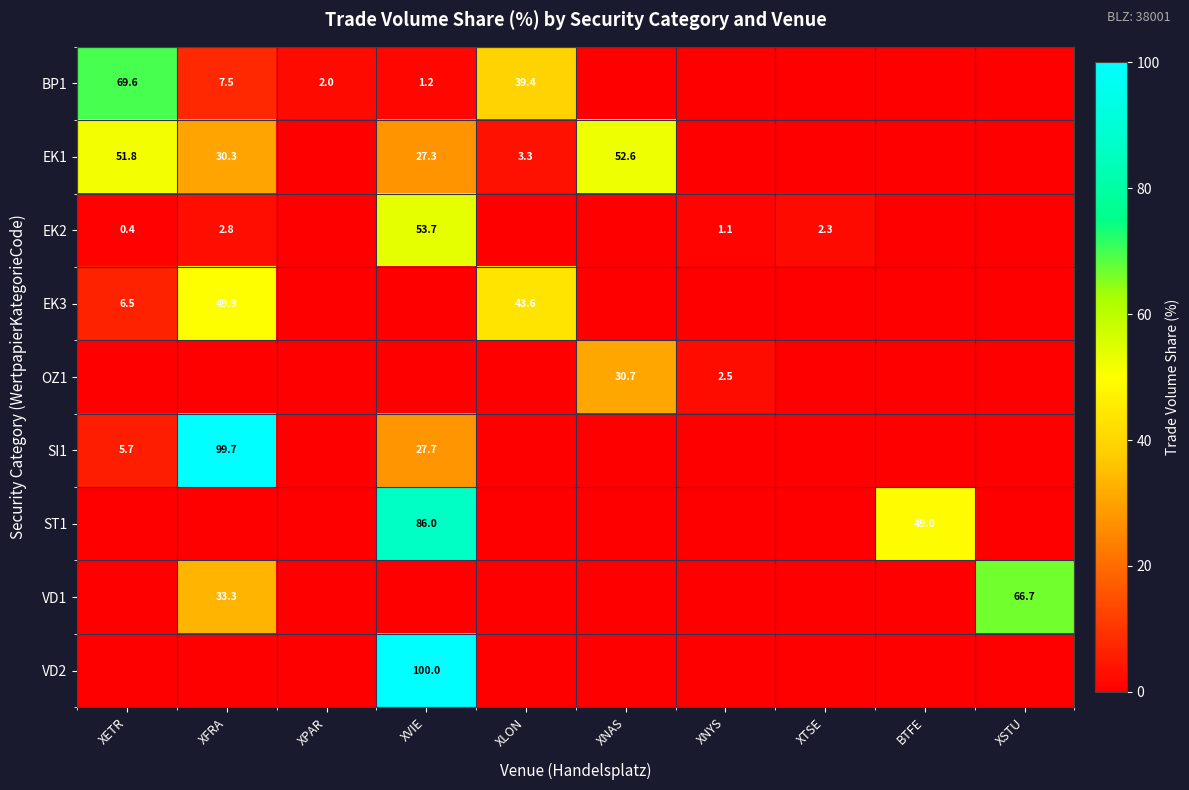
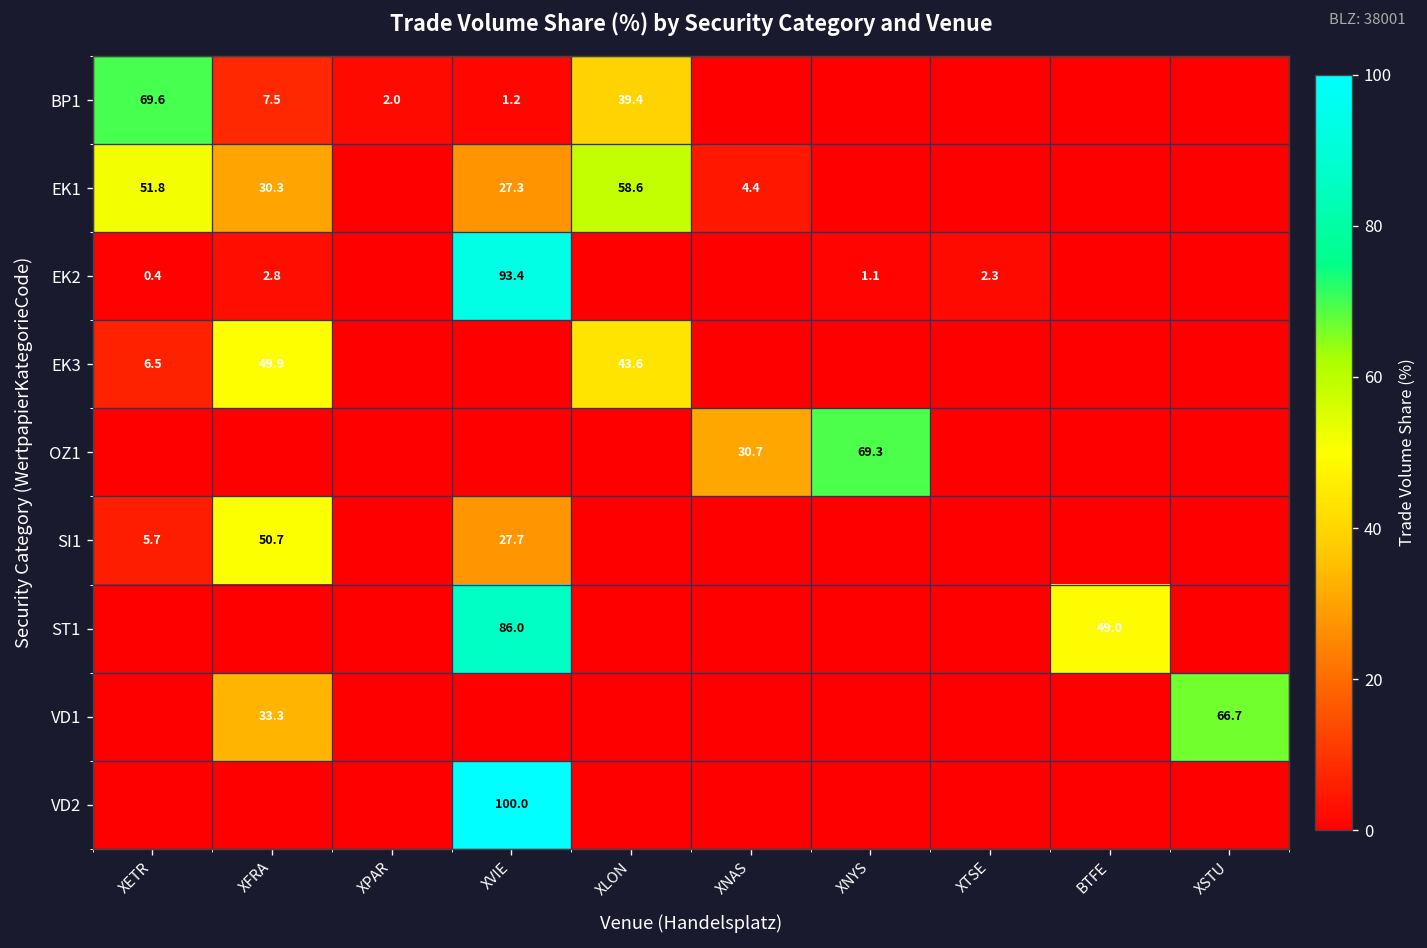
  {
    "BP1": {
      "XETR": 69.6,
      "XFRA": 7.5,
      "XPAR": 2.0,
      "XVIE": 1.2,
      "XLON": 39.4
    },
    "EK1": {
      "XETR": 51.8,
      "XFRA": 30.3,
      "XVIE": 27.3,
-     "XLON": 3.3,
-     "XNAS": 52.6
+     "XLON": 58.6,
+     "XNAS": 4.4
    },
    "EK2": {
      "XETR": 0.4,
      "XFRA": 2.8,
-     "XVIE": 53.7,
+     "XVIE": 93.4,
      "XNYS": 1.1,
      "XTSE": 2.3
    },
    "EK3": {
      "XETR": 6.5,
      "XFRA": 49.9,
      "XLON": 43.6
    },
    "OZ1": {
      "XNAS": 30.7,
-     "XNYS": 2.5
+     "XNYS": 69.3
    },
    "SI1": {
      "XETR": 5.7,
-     "XFRA": 99.7,
+     "XFRA": 50.7,
      "XVIE": 27.7
    },
    "ST1": {
      "XVIE": 86.0,
      "BTFE": 49.0
    },
    "VD1": {
      "XFRA": 33.3,
      "XSTU": 66.7
    },
    "VD2": {
      "XVIE": 100.0
    }
  }
